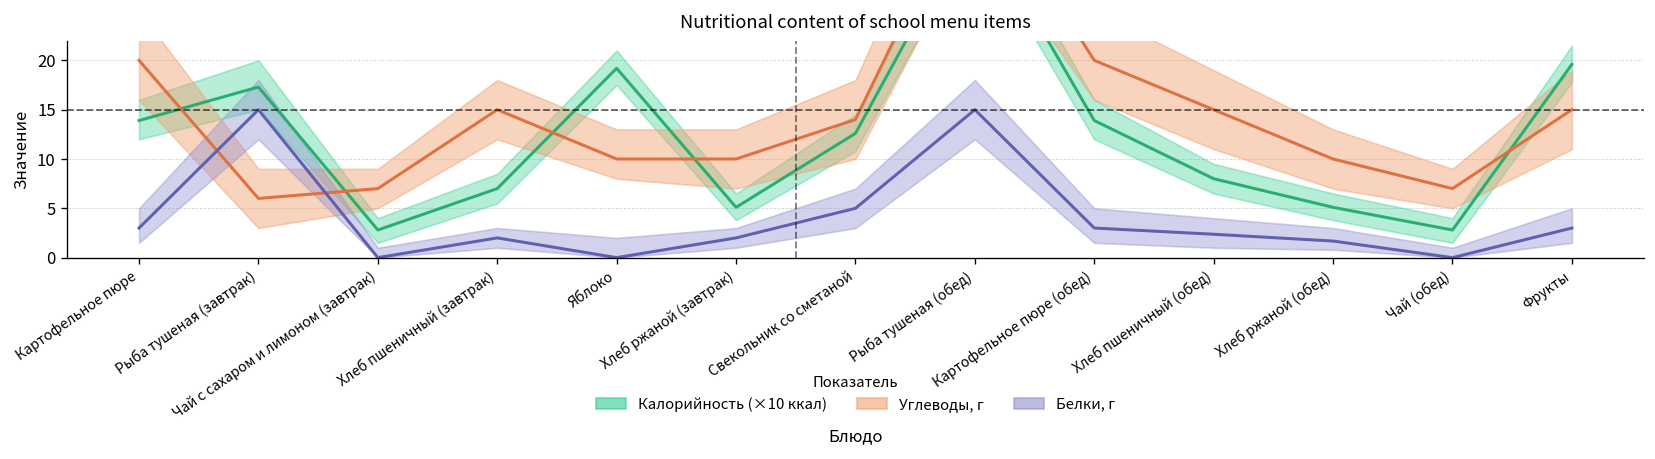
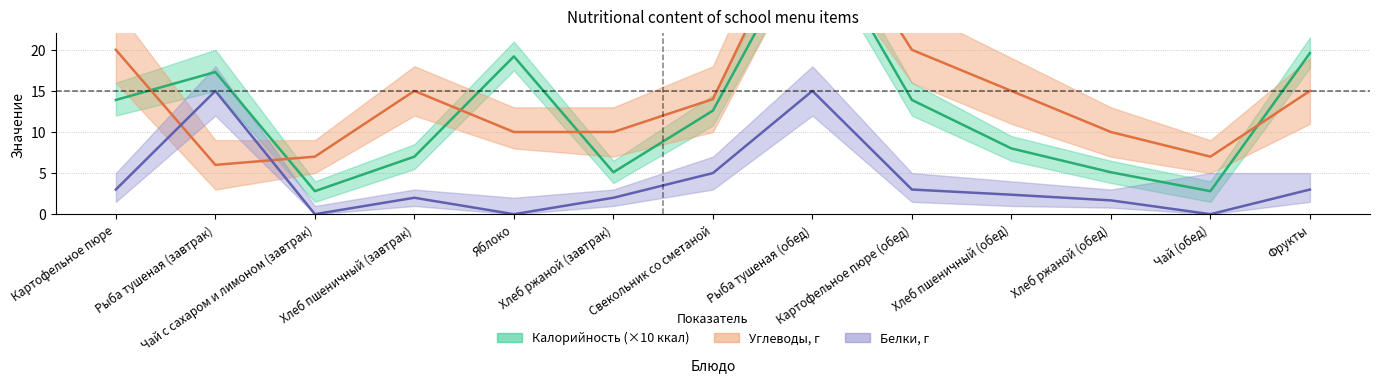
  {
    "Белки, г": {
-     "Чай (обед)": 1
+     "Чай (обед)": 5
    }
  }
